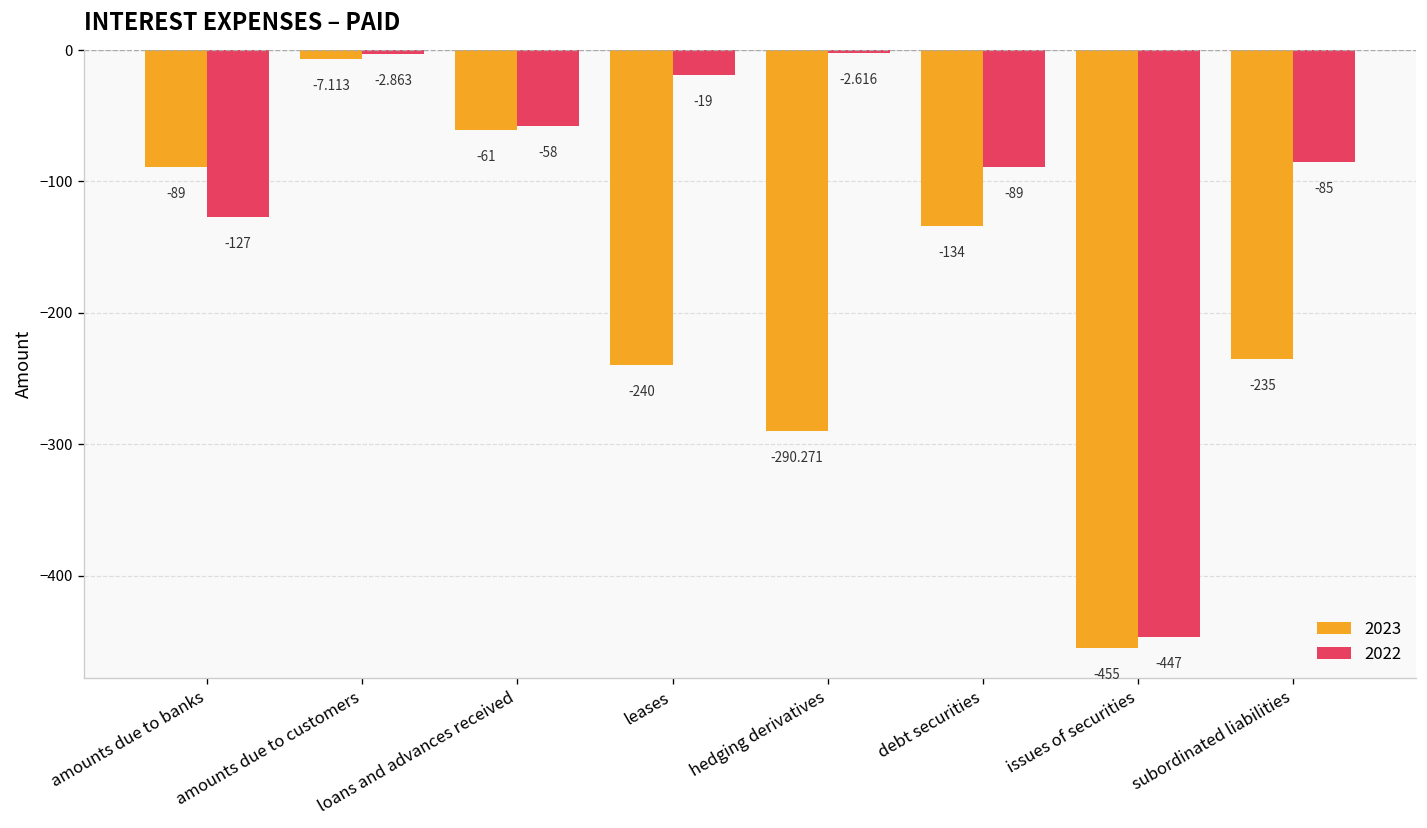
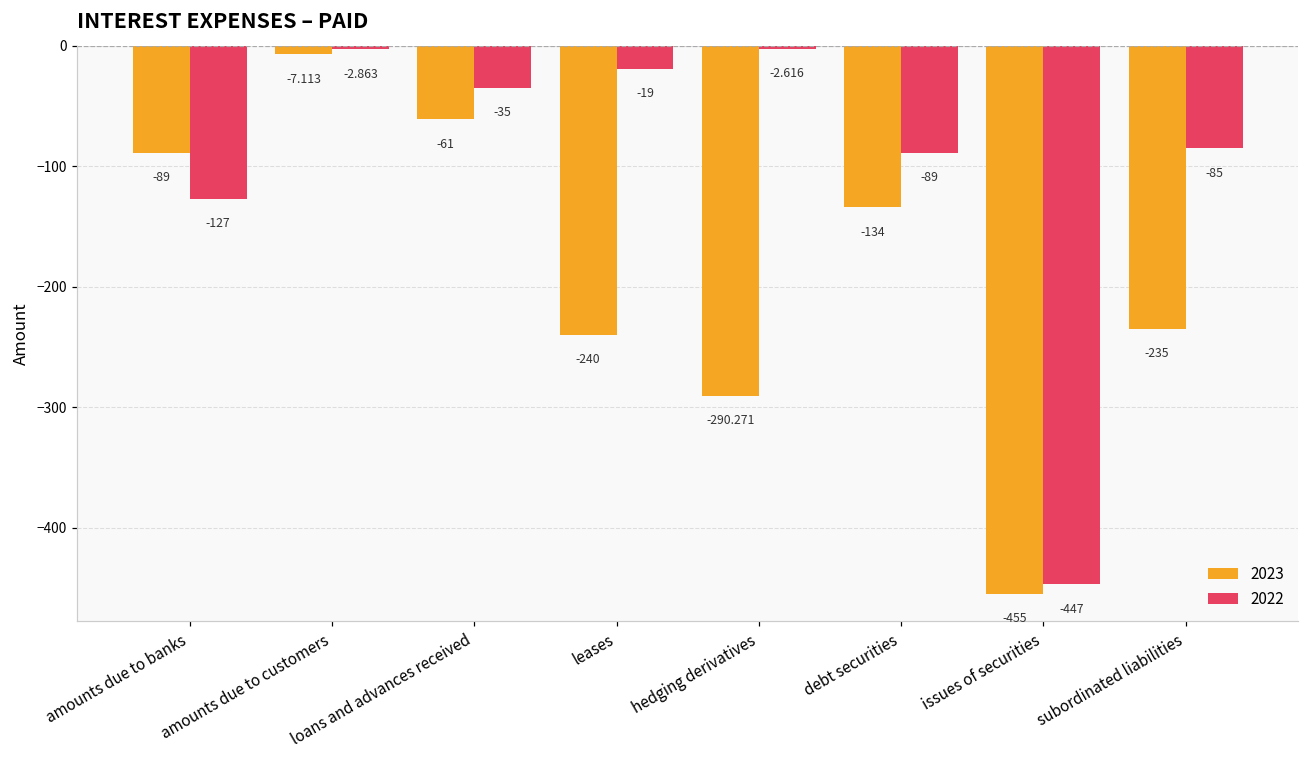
  {
    "2023": {
      "amounts due to banks": -89,
      "amounts due to customers": -7.113,
      "loans and advances received": -61,
      "leases": -240,
      "hedging derivatives": -290.271,
      "debt securities": -134,
      "issues of securities": -455,
      "subordinated liabilities": -235
    },
    "2022": {
      "amounts due to banks": -127,
      "amounts due to customers": -2.863,
-     "loans and advances received": -58,
+     "loans and advances received": -35,
      "leases": -19,
      "hedging derivatives": -2.616,
      "debt securities": -89,
      "issues of securities": -447,
      "subordinated liabilities": -85
    }
  }
